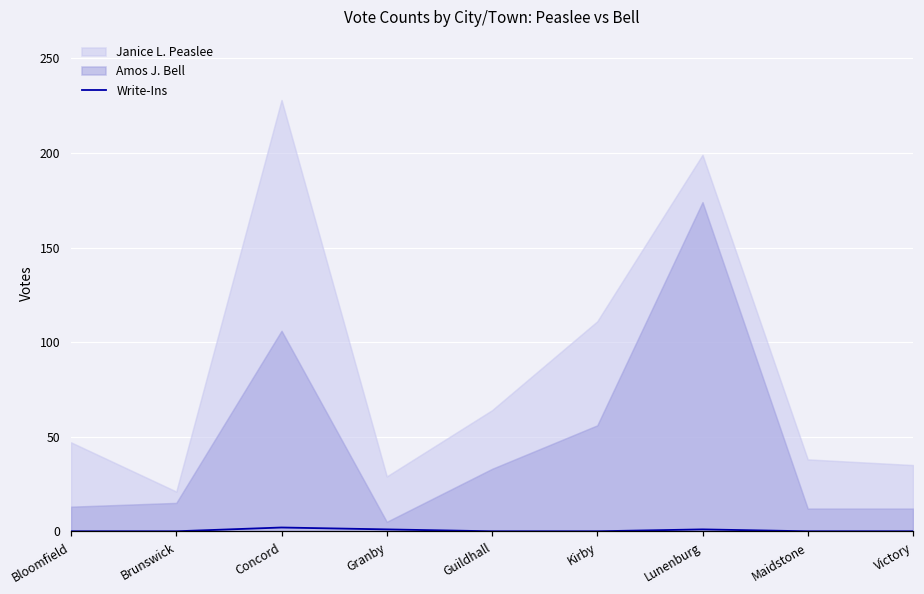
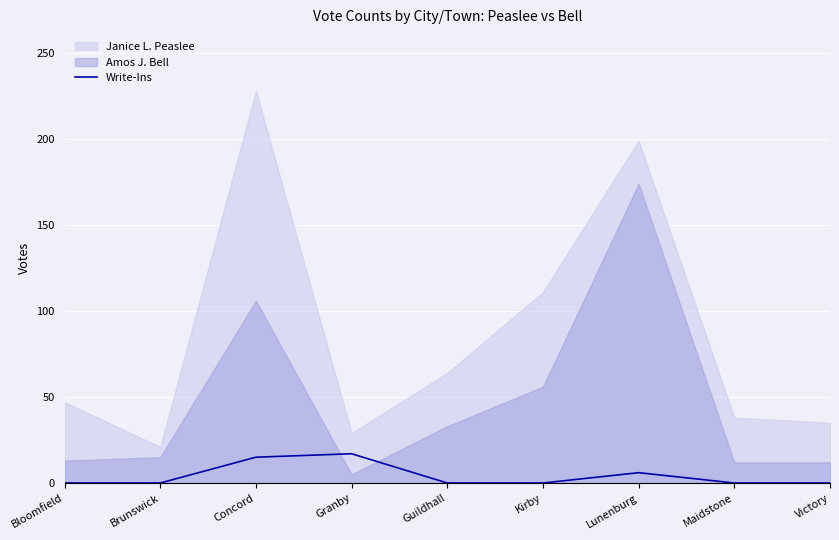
  {
    "Write-Ins": {
      "Bloomfield": 0,
      "Brunswick": 0,
-     "Concord": 2,
-     "Granby": 1,
+     "Concord": 15,
+     "Granby": 17,
      "Guildhall": 0,
      "Kirby": 0,
-     "Lunenburg": 1,
+     "Lunenburg": 6,
      "Maidstone": 0,
      "Victory": 0
    }
  }
